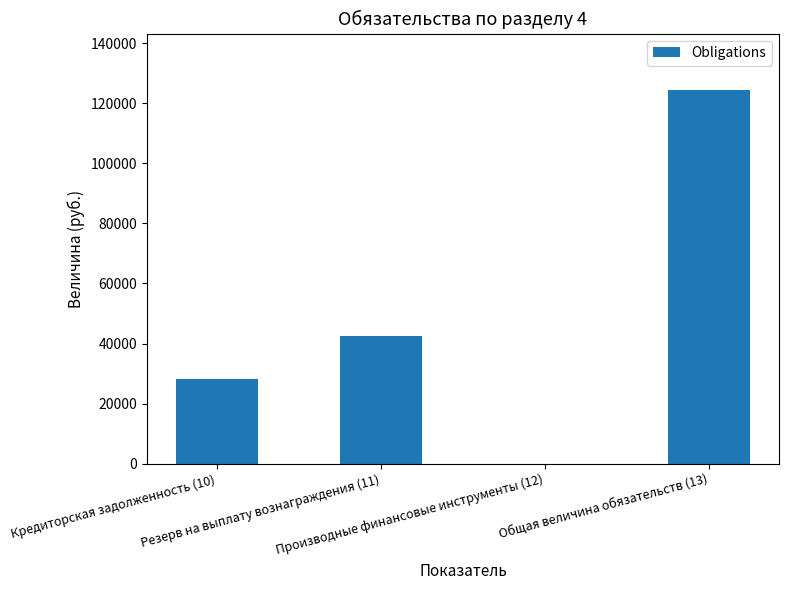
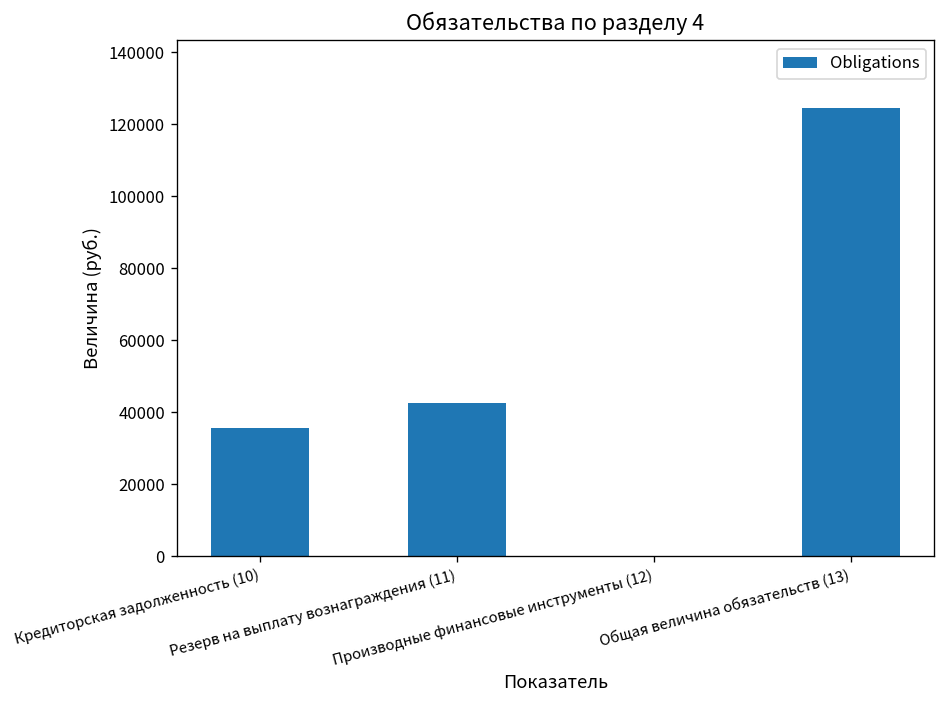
  {
-   "Кредиторская задолженность (10)": 28000,
+   "Кредиторская задолженность (10)": 36000,
    "Резерв на выплату вознаграждения (11)": 42000,
    "Производные финансовые инструменты (12)": 0,
    "Общая величина обязательств (13)": 125000
  }
